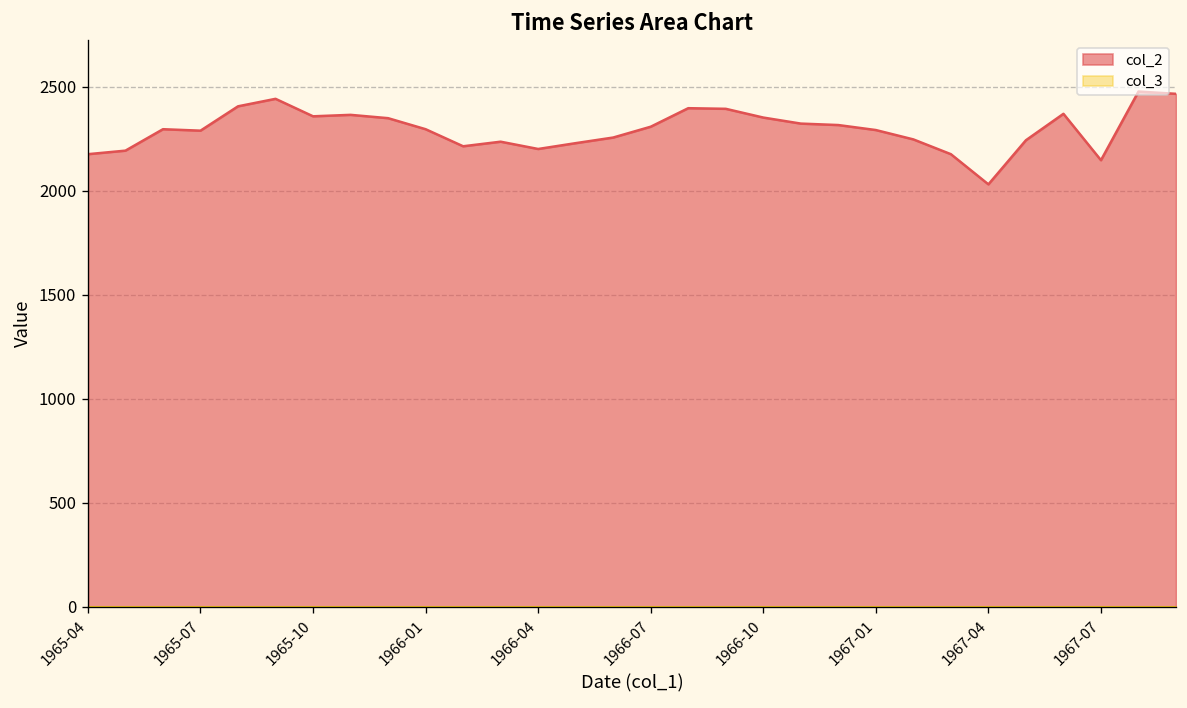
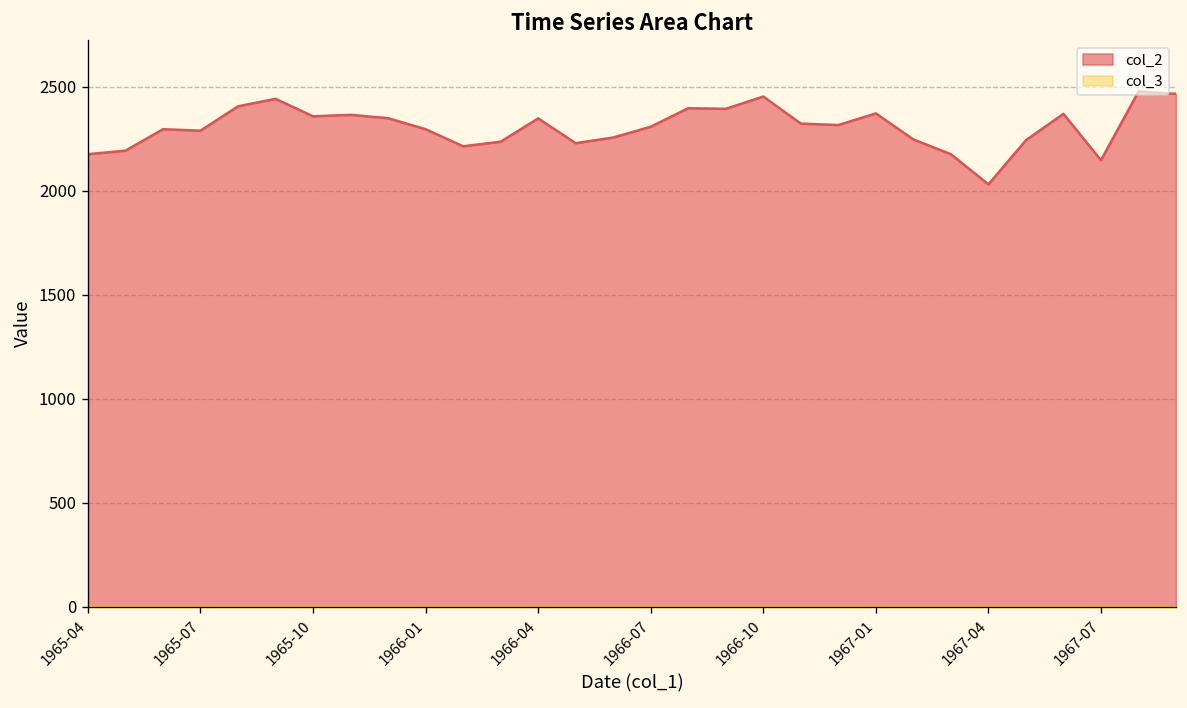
  {
    "col_2": {
      "1965-04": 2180,
      "1965-07": 2290,
      "1965-10": 2360,
      "1966-01": 2300,
-     "1966-04": 2200,
+     "1966-04": 2350,
      "1966-07": 2310,
-     "1966-10": 2350,
-     "1967-01": 2290,
+     "1966-10": 2450,
+     "1967-01": 2370,
      "1967-04": 2030,
      "1967-07": 2150
    },
    "col_3": {
      "1965-04": 0,
      "1965-07": 0,
      "1965-10": 0,
      "1966-01": 0,
      "1966-04": 0,
      "1966-07": 0,
      "1966-10": 0,
      "1967-01": 0,
      "1967-04": 0,
      "1967-07": 0
    }
  }
